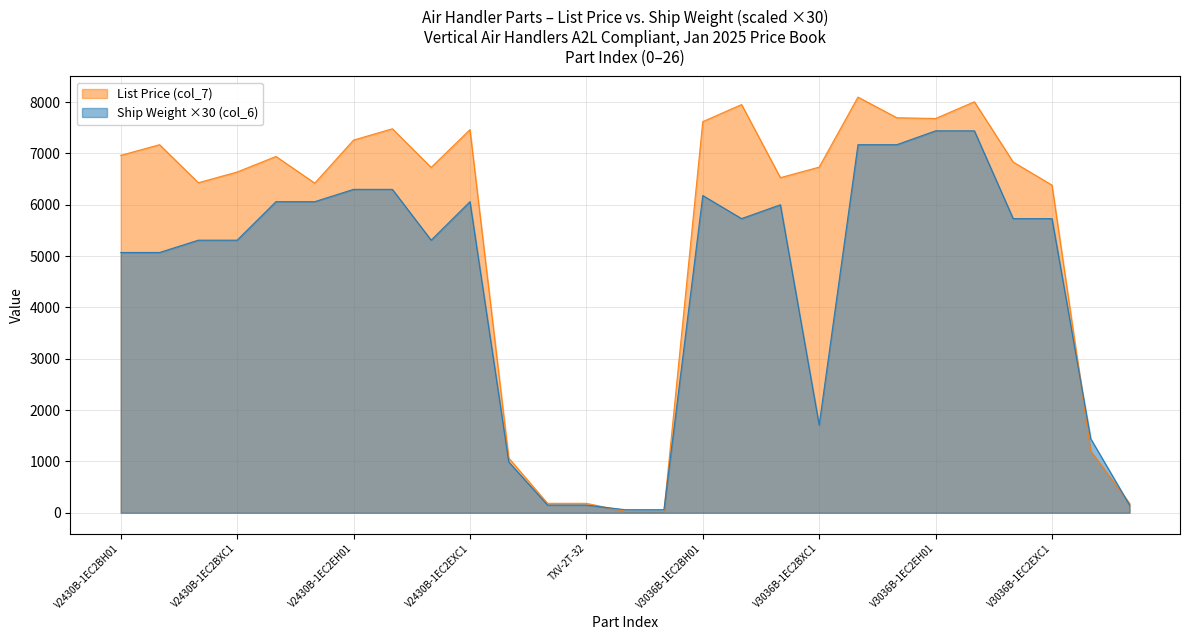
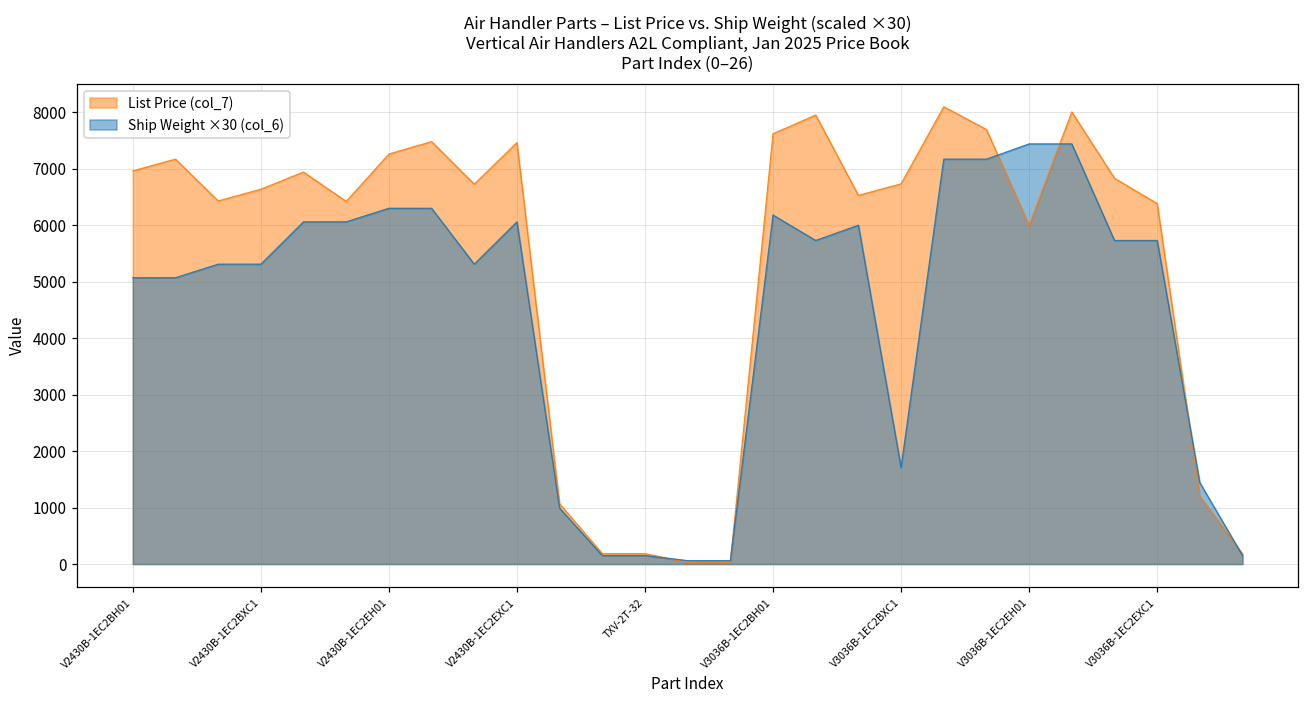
  {
    "List Price (col_7)": {
      "V2430B-1EC2BH01": 7000,
      "V2430B-1EC2BXC1": 6600,
      "V2430B-1EC2EH01": 7300,
      "V2430B-1EC2EXC1": 7500,
      "V3036B-1EC2BH01": 7600,
      "V3036B-1EC2BXC1": 6700,
-     "V3036B-1EC2EH01": 7700,
+     "V3036B-1EC2EH01": 6000,
      "V3036B-1EC2EXC1": 6400
    },
    "Ship Weight ×30 (col_6)": {
      "V2430B-1EC2BH01": 5100,
      "V2430B-1EC2BXC1": 5300,
      "V2430B-1EC2EH01": 6300,
      "V2430B-1EC2EXC1": 6100,
      "V3036B-1EC2BH01": 6200,
      "V3036B-1EC2BXC1": 1700,
      "V3036B-1EC2EH01": 7400,
      "V3036B-1EC2EXC1": 5700
    }
  }
